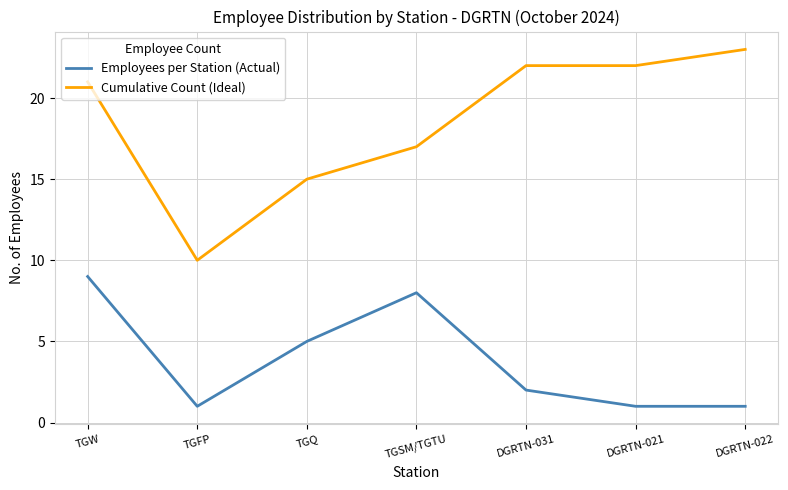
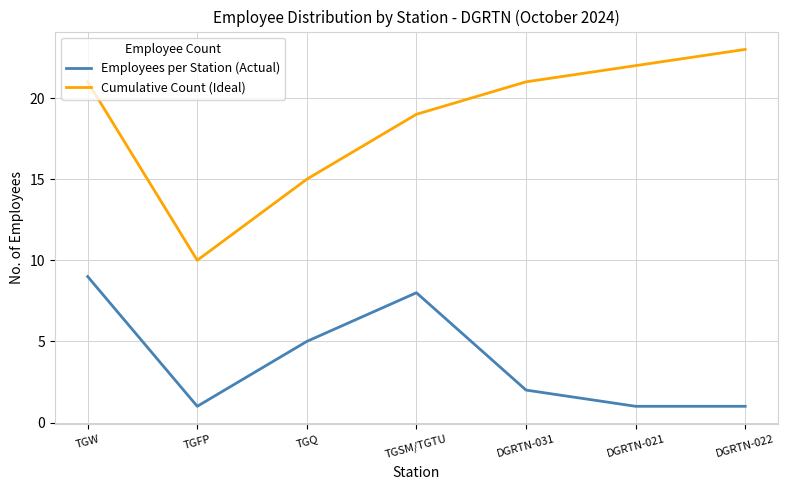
  {
    "Employees per Station (Actual)": {
      "TGW": 9,
      "TGFP": 1,
      "TGQ": 5,
      "TGSM/TGTU": 8,
      "DGRTN-031": 2,
      "DGRTN-021": 1,
      "DGRTN-022": 1
    },
    "Cumulative Count (Ideal)": {
      "TGFP": 10,
      "TGQ": 15,
-     "TGSM/TGTU": 17,
-     "DGRTN-031": 22,
+     "TGSM/TGTU": 19,
+     "DGRTN-031": 21,
      "DGRTN-021": 22,
      "DGRTN-022": 23
    }
  }
